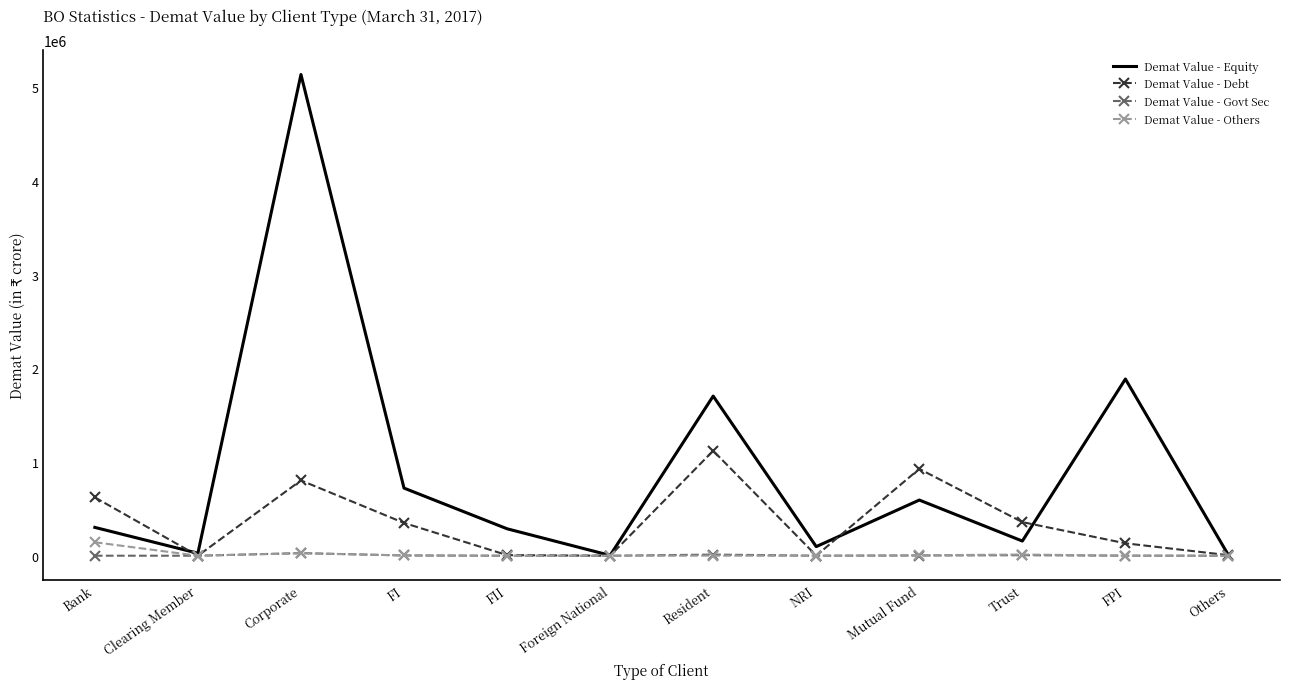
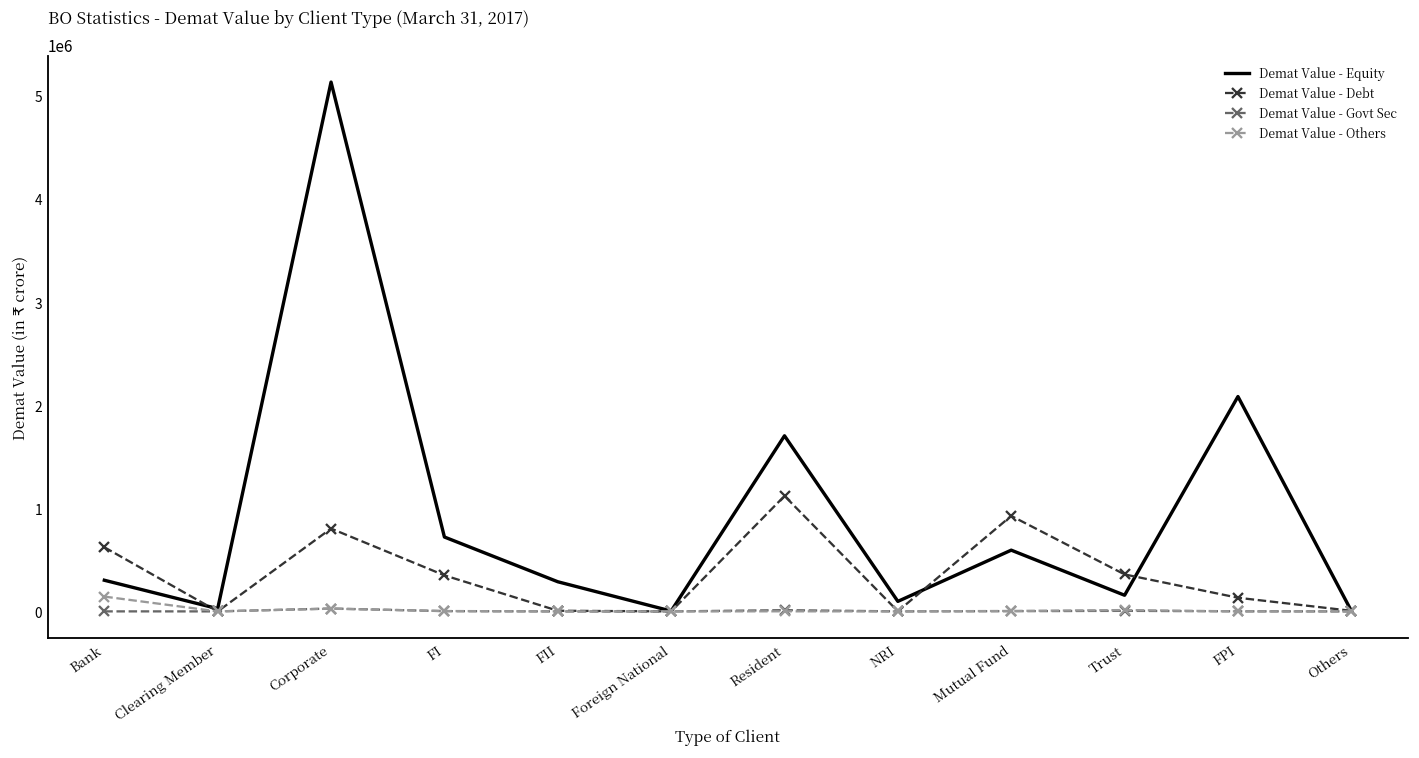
  {
    "Demat Value - Equity": {
      "Bank": 300000,
      "Corporate": 5100000,
      "FI": 700000,
      "FII": 300000,
      "Resident": 1700000,
      "NRI": 100000,
      "Mutual Fund": 600000,
      "Trust": 200000,
-     "FPI": 1900000
+     "FPI": 2100000
    },
    "Demat Value - Debt": {
      "Bank": 600000,
      "Corporate": 800000,
      "FI": 300000,
      "Resident": 1100000,
      "Mutual Fund": 900000,
      "Trust": 400000,
      "FPI": 100000
    },
    "Demat Value - Govt Sec": {
      "Bank": 0
    },
    "Demat Value - Others": {
      "Bank": 100000
    }
  }
